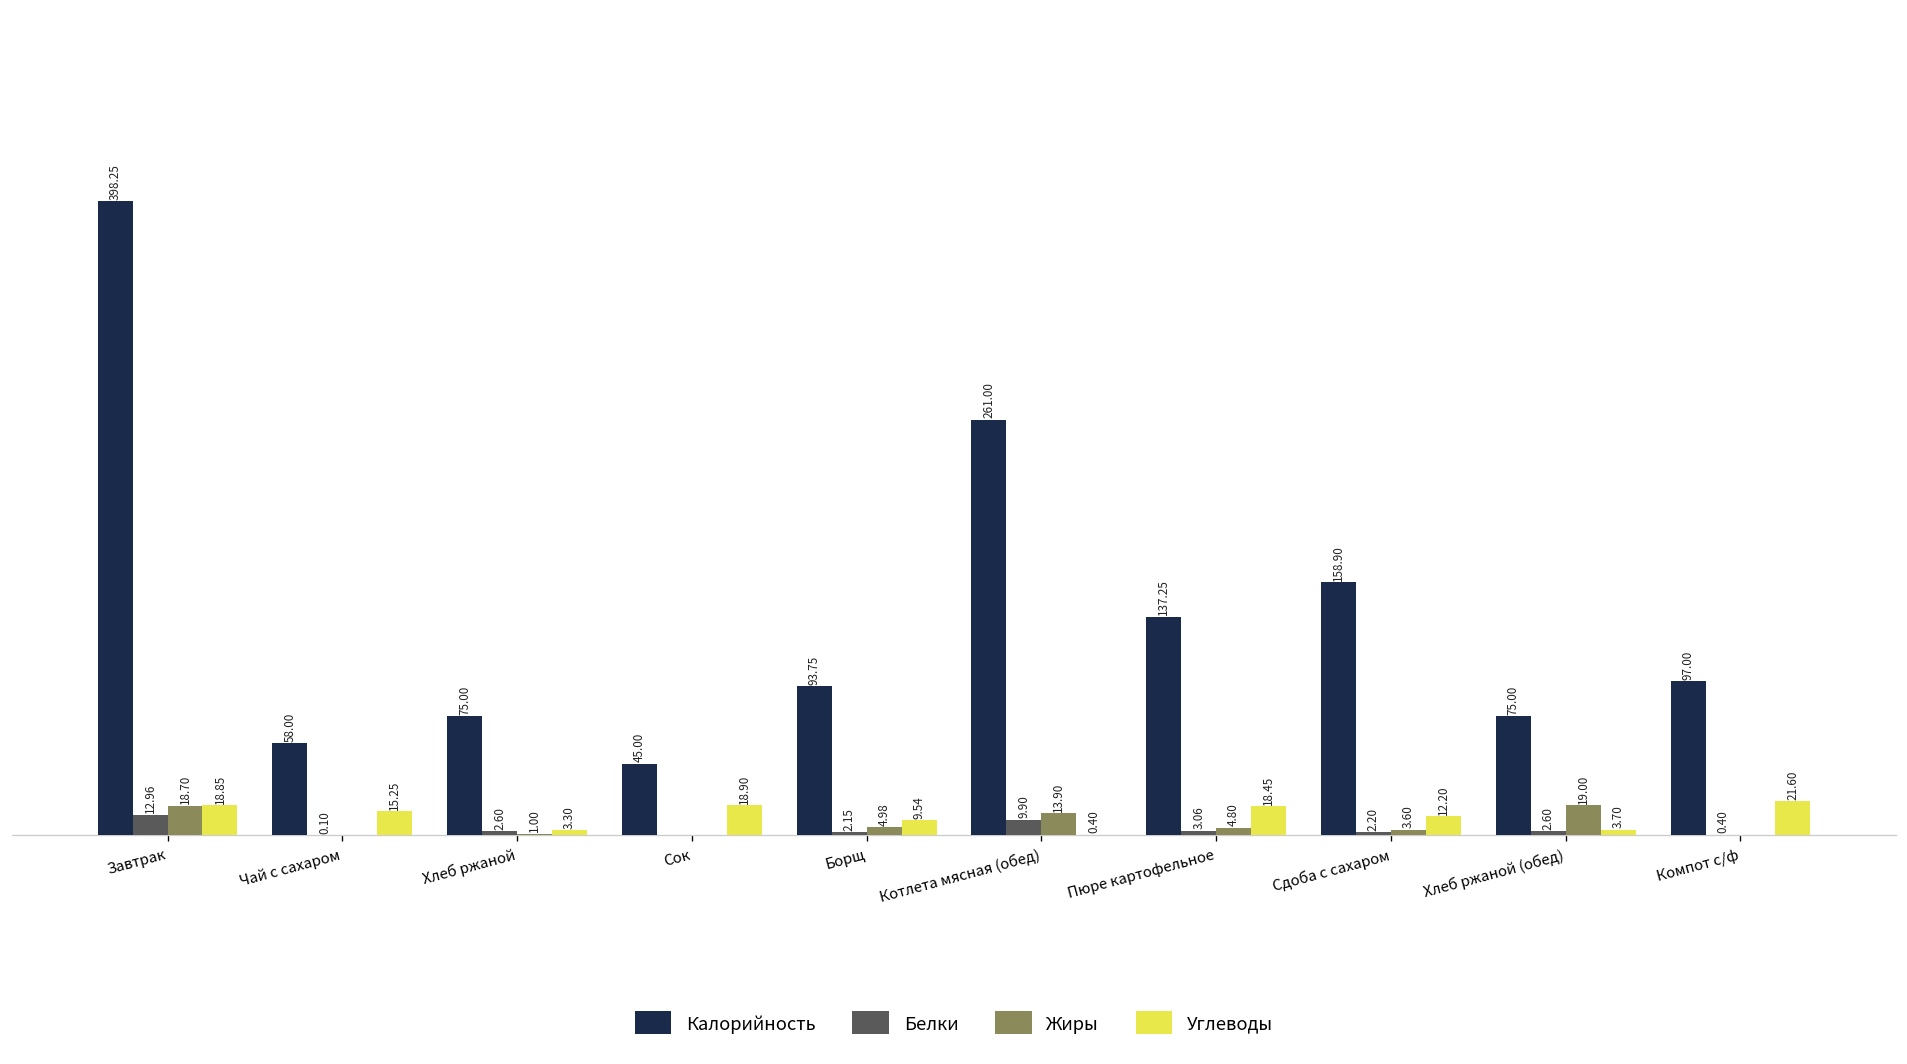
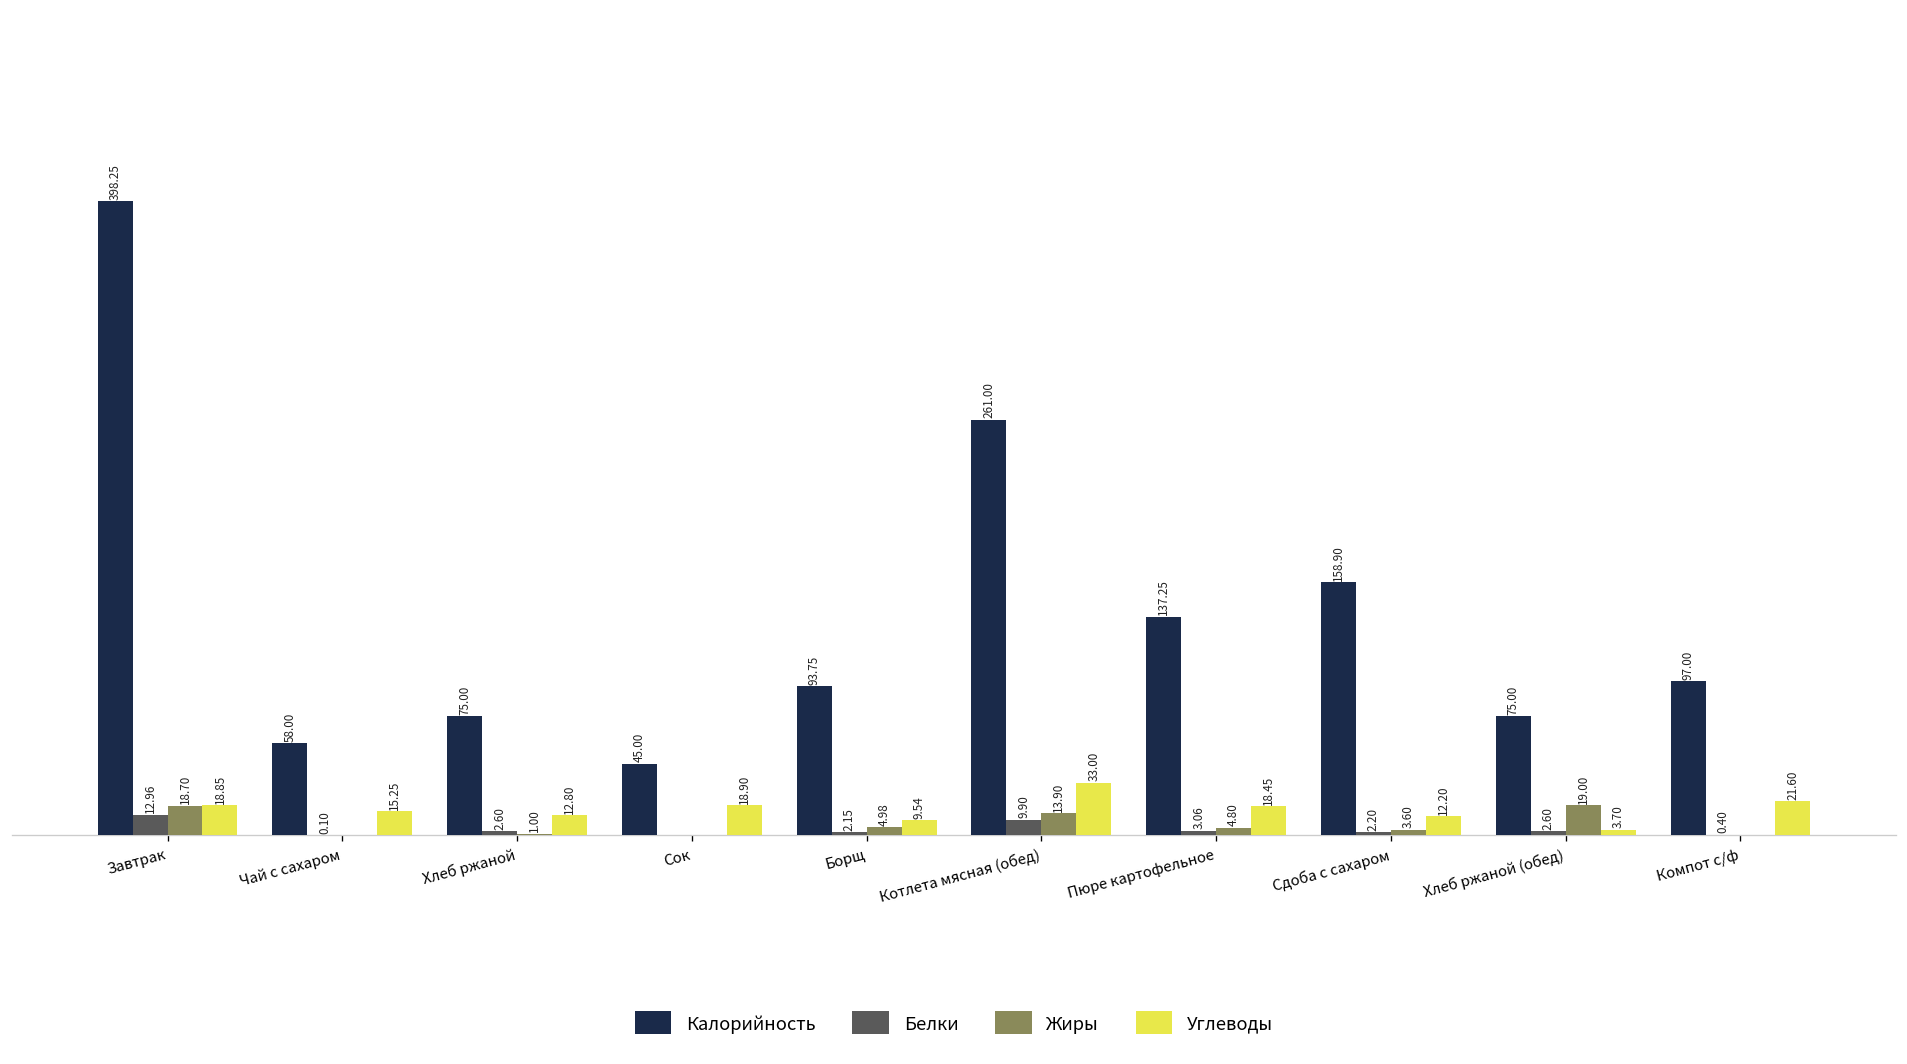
  {
    "Калорийность": {
      "Завтрак": 398.25,
      "Чай с сахаром": 58.00,
      "Хлеб ржаной": 75.00,
      "Сок": 45.00,
      "Борщ": 93.75,
      "Котлета мясная (обед)": 261.00,
      "Пюре картофельное": 137.25,
      "Сдоба с сахаром": 158.90,
      "Хлеб ржаной (обед)": 75.00,
      "Компот с/ф": 97.00
    },
    "Белки": {
      "Завтрак": 12.96,
      "Чай с сахаром": 0.10,
      "Хлеб ржаной": 2.60,
      "Борщ": 2.15,
      "Котлета мясная (обед)": 9.90,
      "Пюре картофельное": 3.06,
      "Сдоба с сахаром": 2.20,
      "Хлеб ржаной (обед)": 2.60,
      "Компот с/ф": 0.40
    },
    "Жиры": {
      "Завтрак": 18.70,
      "Хлеб ржаной": 1.00,
      "Борщ": 4.98,
      "Котлета мясная (обед)": 13.90,
      "Пюре картофельное": 4.80,
      "Сдоба с сахаром": 3.60,
      "Хлеб ржаной (обед)": 19.00
    },
    "Углеводы": {
      "Завтрак": 18.85,
      "Чай с сахаром": 15.25,
-     "Хлеб ржаной": 3.30,
+     "Хлеб ржаной": 12.80,
      "Сок": 18.90,
      "Борщ": 9.54,
-     "Котлета мясная (обед)": 0.40,
+     "Котлета мясная (обед)": 33.00,
      "Пюре картофельное": 18.45,
      "Сдоба с сахаром": 12.20,
      "Хлеб ржаной (обед)": 3.70,
      "Компот с/ф": 21.60
    }
  }
